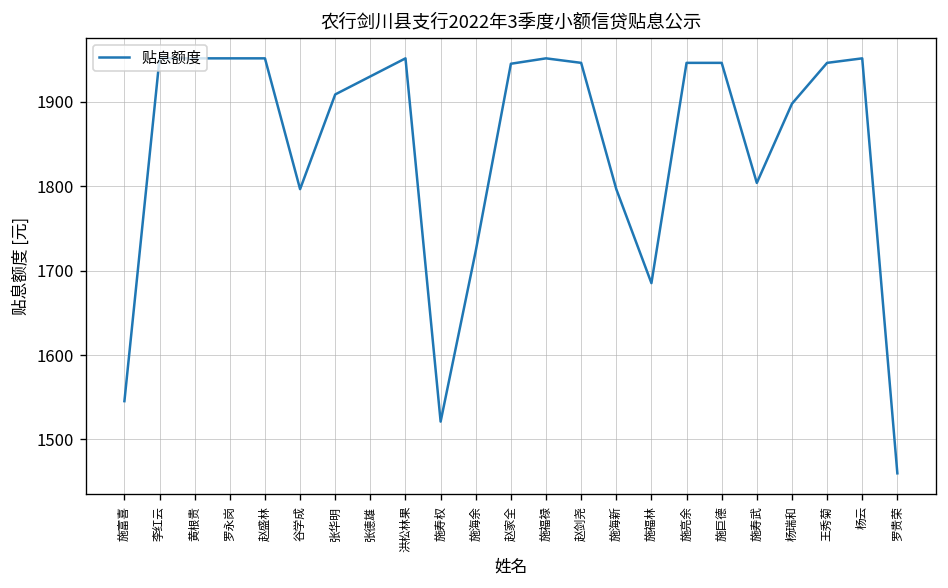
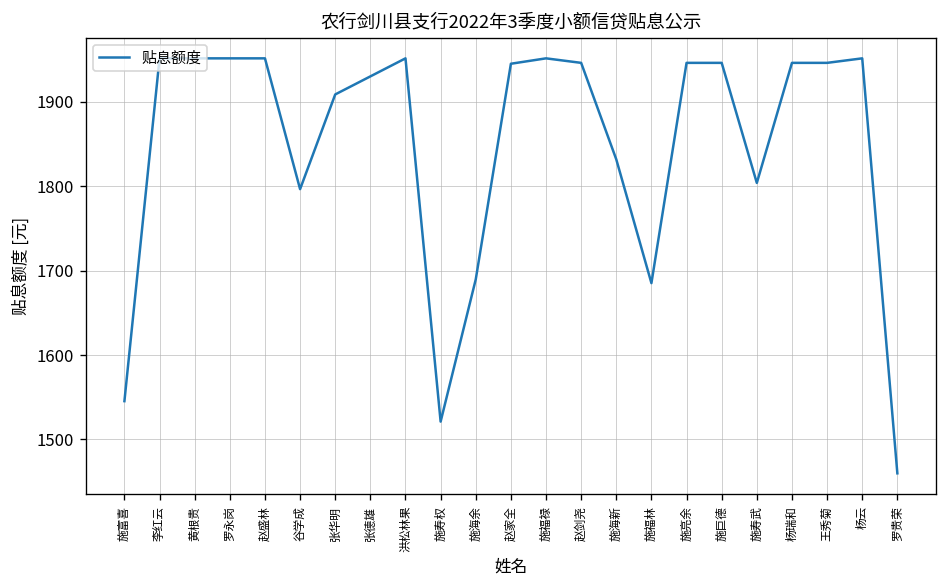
  {
    "施富喜": 1550,
    "罗永岗": 1950,
    "赵盛林": 1950,
    "谷学成": 1800,
    "张华明": 1910,
    "张德雄": 1930,
    "洪松林果": 1950,
    "施寿权": 1520,
-   "施海余": 1720,
+   "施海余": 1690,
    "赵家全": 1950,
    "施福禄": 1950,
    "赵剑尧": 1950,
-   "施海新": 1800,
+   "施海新": 1830,
    "施福林": 1690,
    "施亮余": 1950,
    "施巨德": 1950,
    "施寿武": 1800,
-   "杨瑞和": 1900,
+   "杨瑞和": 1950,
    "王秀菊": 1950,
    "杨云": 1950,
    "罗贵荣": 1460
  }
